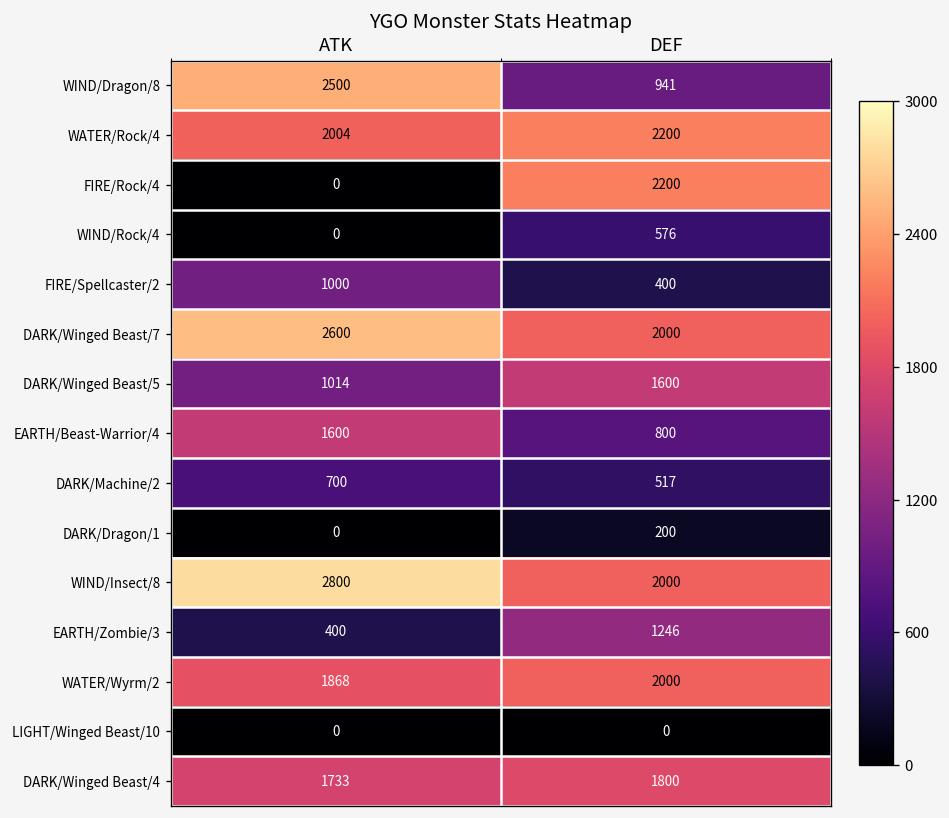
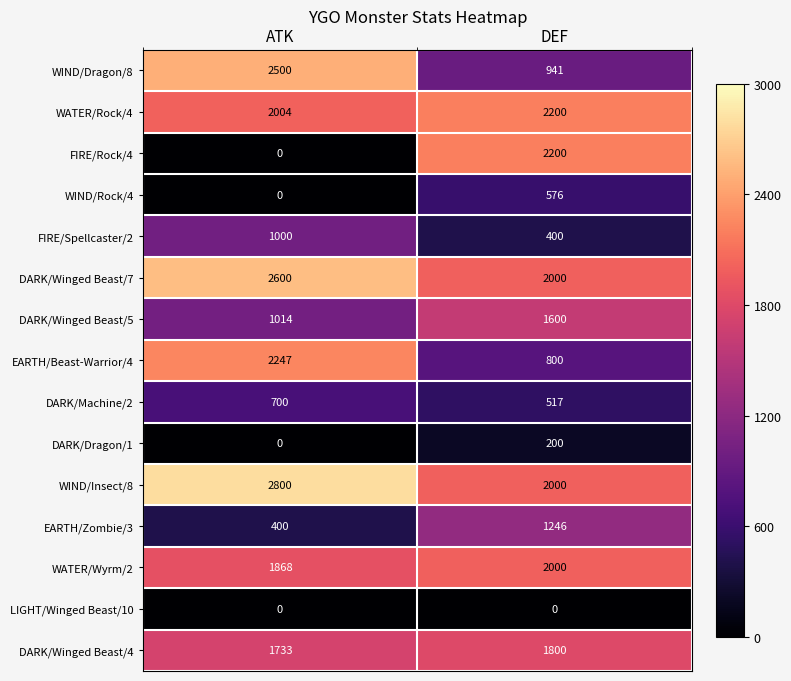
  {
    "WIND/Dragon/8": {
      "ATK": 2500,
      "DEF": 941
    },
    "WATER/Rock/4": {
      "ATK": 2004,
      "DEF": 2200
    },
    "FIRE/Rock/4": {
      "ATK": 0,
      "DEF": 2200
    },
    "WIND/Rock/4": {
      "ATK": 0,
      "DEF": 576
    },
    "FIRE/Spellcaster/2": {
      "ATK": 1000,
      "DEF": 400
    },
    "DARK/Winged Beast/7": {
      "ATK": 2600,
      "DEF": 2000
    },
    "DARK/Winged Beast/5": {
      "ATK": 1014,
      "DEF": 1600
    },
    "EARTH/Beast-Warrior/4": {
-     "ATK": 1600,
+     "ATK": 2247,
      "DEF": 800
    },
    "DARK/Machine/2": {
      "ATK": 700,
      "DEF": 517
    },
    "DARK/Dragon/1": {
      "ATK": 0,
      "DEF": 200
    },
    "WIND/Insect/8": {
      "ATK": 2800,
      "DEF": 2000
    },
    "EARTH/Zombie/3": {
      "ATK": 400,
      "DEF": 1246
    },
    "WATER/Wyrm/2": {
      "ATK": 1868,
      "DEF": 2000
    },
    "LIGHT/Winged Beast/10": {
      "ATK": 0,
      "DEF": 0
    },
    "DARK/Winged Beast/4": {
      "ATK": 1733,
      "DEF": 1800
    }
  }
